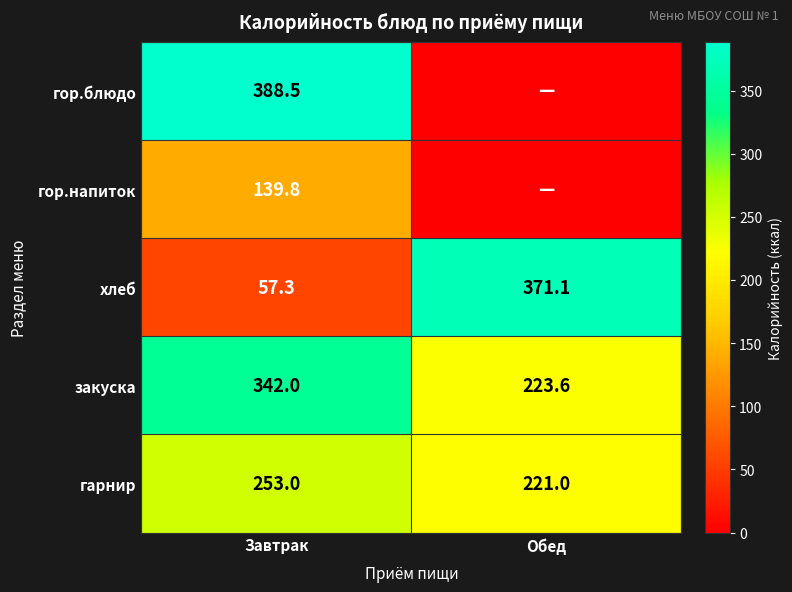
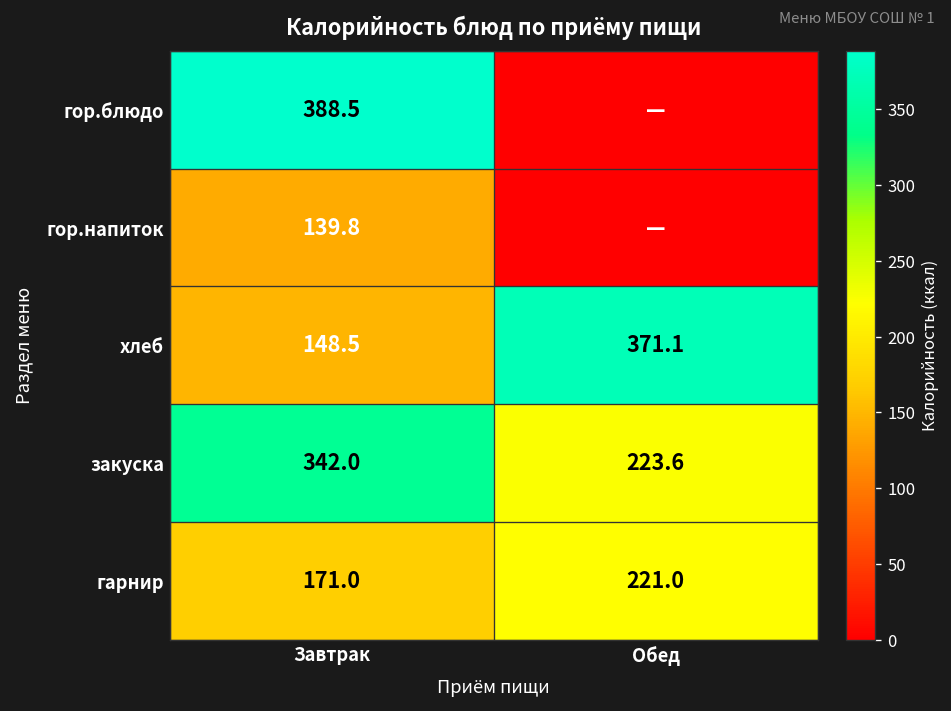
  {
    "гор.блюдо": {
      "Завтрак": 388.5
    },
    "гор.напиток": {
      "Завтрак": 139.8
    },
    "хлеб": {
-     "Завтрак": 57.3,
+     "Завтрак": 148.5,
      "Обед": 371.1
    },
    "закуска": {
      "Завтрак": 342.0,
      "Обед": 223.6
    },
    "гарнир": {
-     "Завтрак": 253.0,
+     "Завтрак": 171.0,
      "Обед": 221.0
    }
  }
